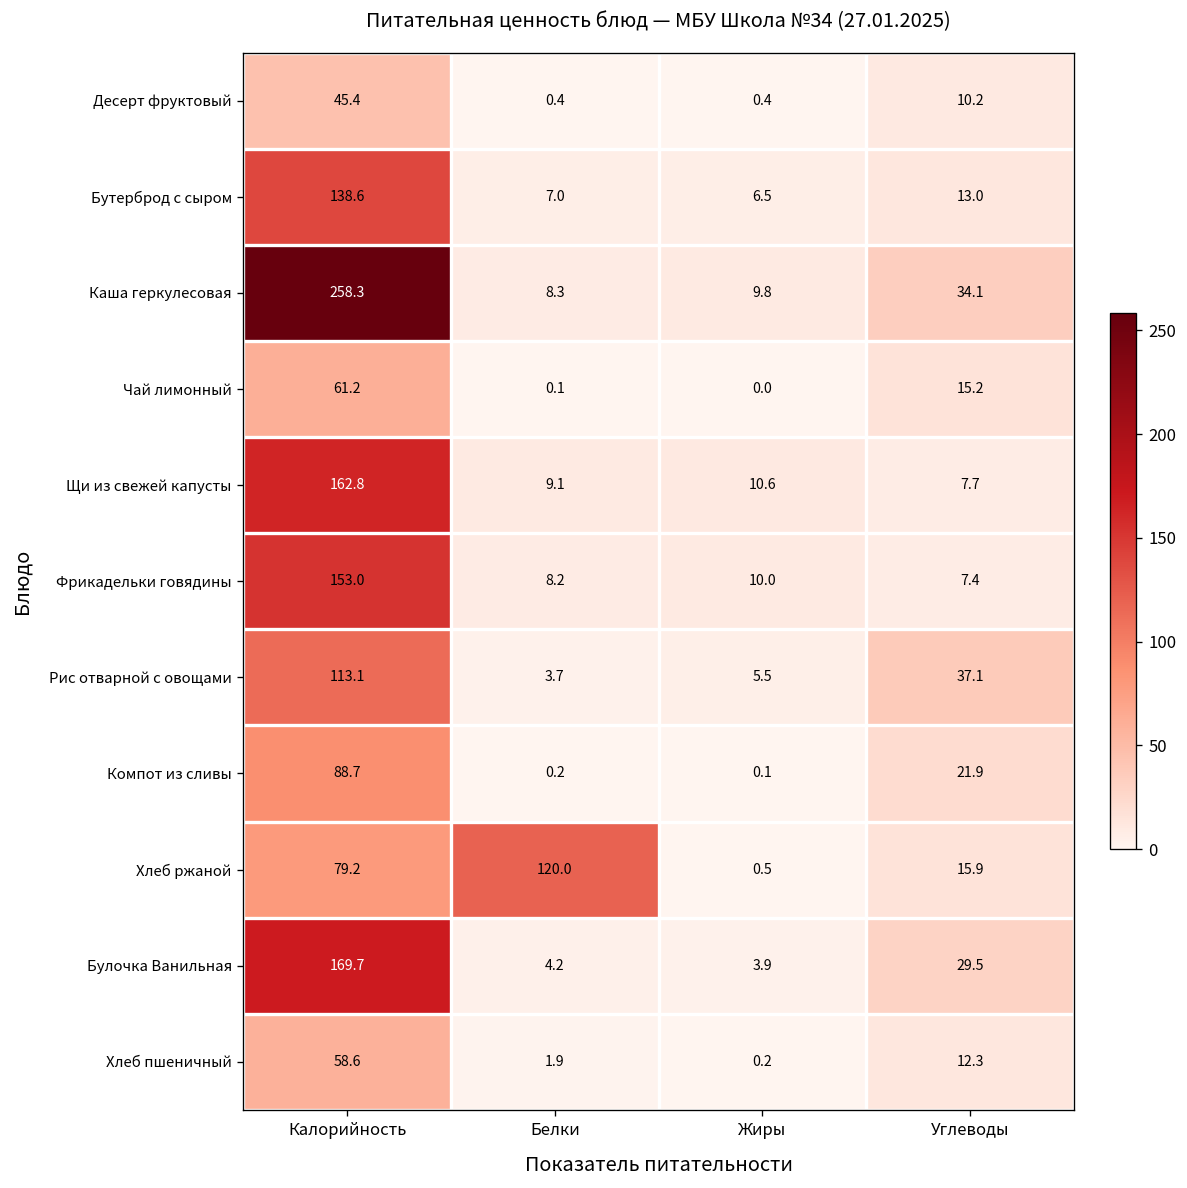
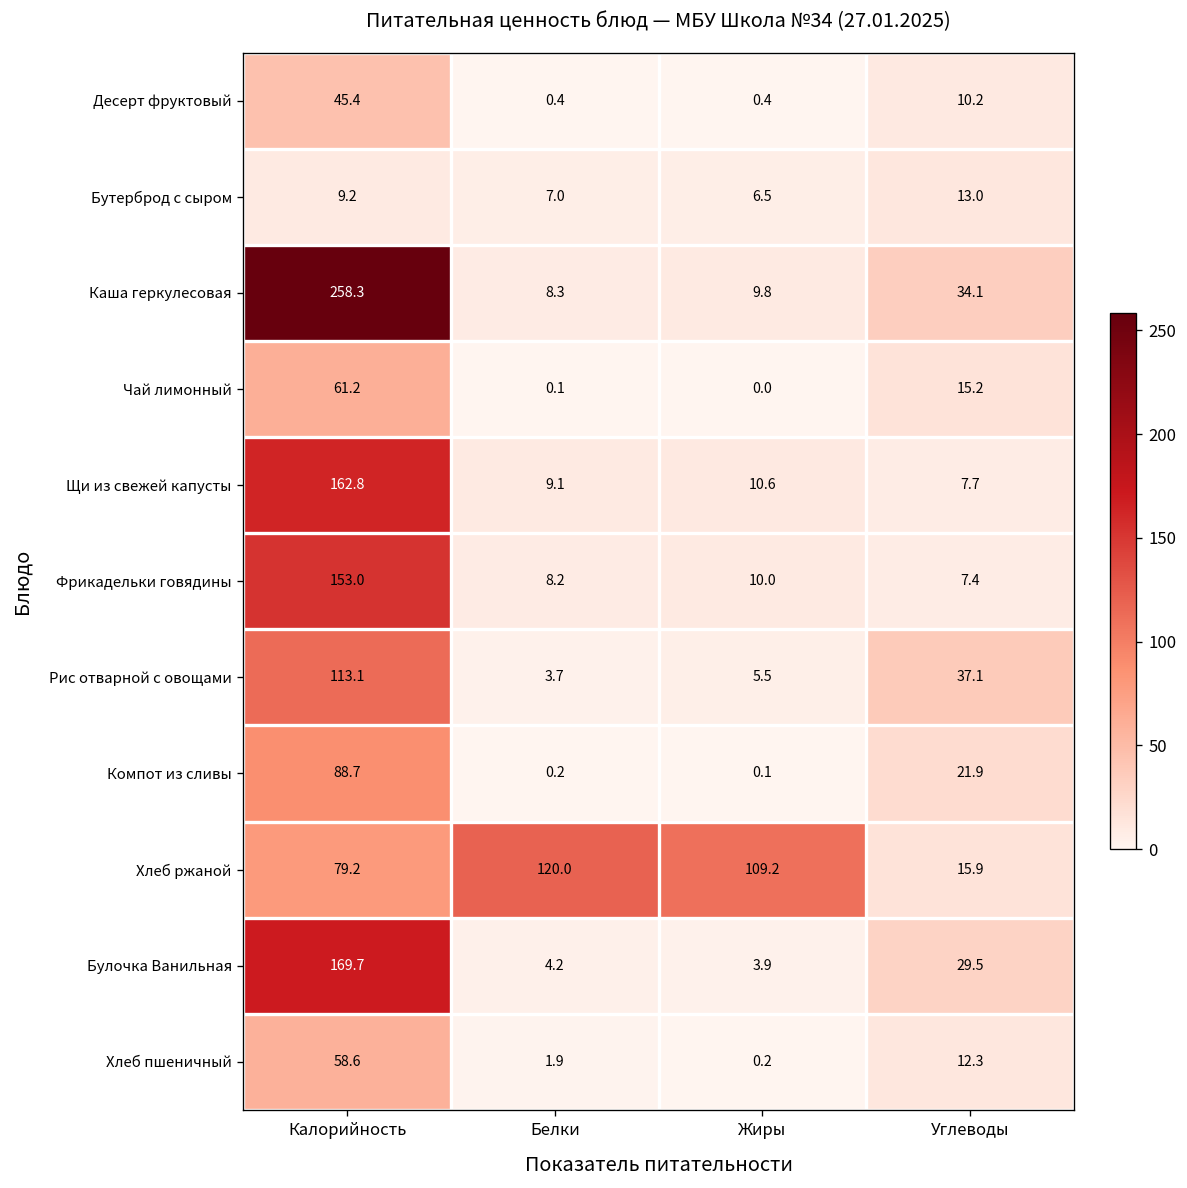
  {
    "Десерт фруктовый": {
      "Калорийность": 45.4,
      "Белки": 0.4,
      "Жиры": 0.4,
      "Углеводы": 10.2
    },
    "Бутерброд с сыром": {
-     "Калорийность": 138.6,
+     "Калорийность": 9.2,
      "Белки": 7.0,
      "Жиры": 6.5,
      "Углеводы": 13.0
    },
    "Каша геркулесовая": {
      "Калорийность": 258.3,
      "Белки": 8.3,
      "Жиры": 9.8,
      "Углеводы": 34.1
    },
    "Чай лимонный": {
      "Калорийность": 61.2,
      "Белки": 0.1,
      "Жиры": 0.0,
      "Углеводы": 15.2
    },
    "Щи из свежей капусты": {
      "Калорийность": 162.8,
      "Белки": 9.1,
      "Жиры": 10.6,
      "Углеводы": 7.7
    },
    "Фрикадельки говядины": {
      "Калорийность": 153.0,
      "Белки": 8.2,
      "Жиры": 10.0,
      "Углеводы": 7.4
    },
    "Рис отварной с овощами": {
      "Калорийность": 113.1,
      "Белки": 3.7,
      "Жиры": 5.5,
      "Углеводы": 37.1
    },
    "Компот из сливы": {
      "Калорийность": 88.7,
      "Белки": 0.2,
      "Жиры": 0.1,
      "Углеводы": 21.9
    },
    "Хлеб ржаной": {
      "Калорийность": 79.2,
      "Белки": 120.0,
-     "Жиры": 0.5,
+     "Жиры": 109.2,
      "Углеводы": 15.9
    },
    "Булочка Ванильная": {
      "Калорийность": 169.7,
      "Белки": 4.2,
      "Жиры": 3.9,
      "Углеводы": 29.5
    },
    "Хлеб пшеничный": {
      "Калорийность": 58.6,
      "Белки": 1.9,
      "Жиры": 0.2,
      "Углеводы": 12.3
    }
  }
